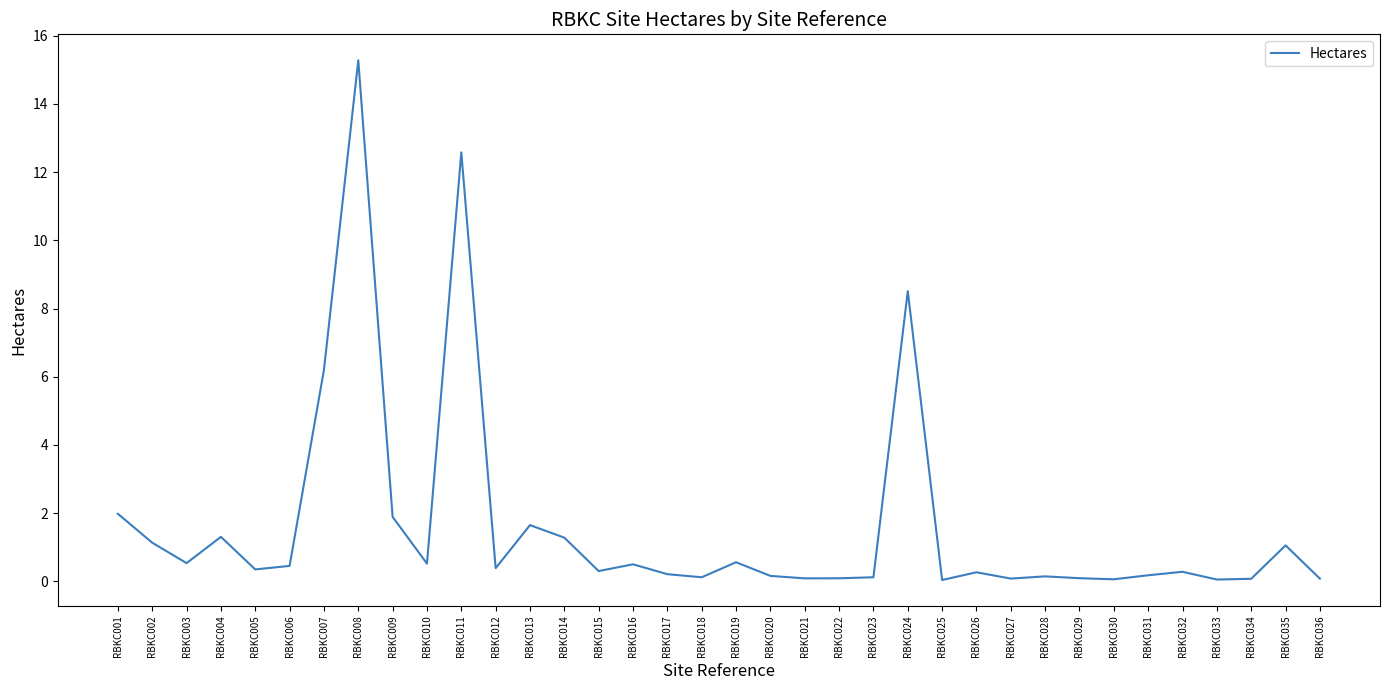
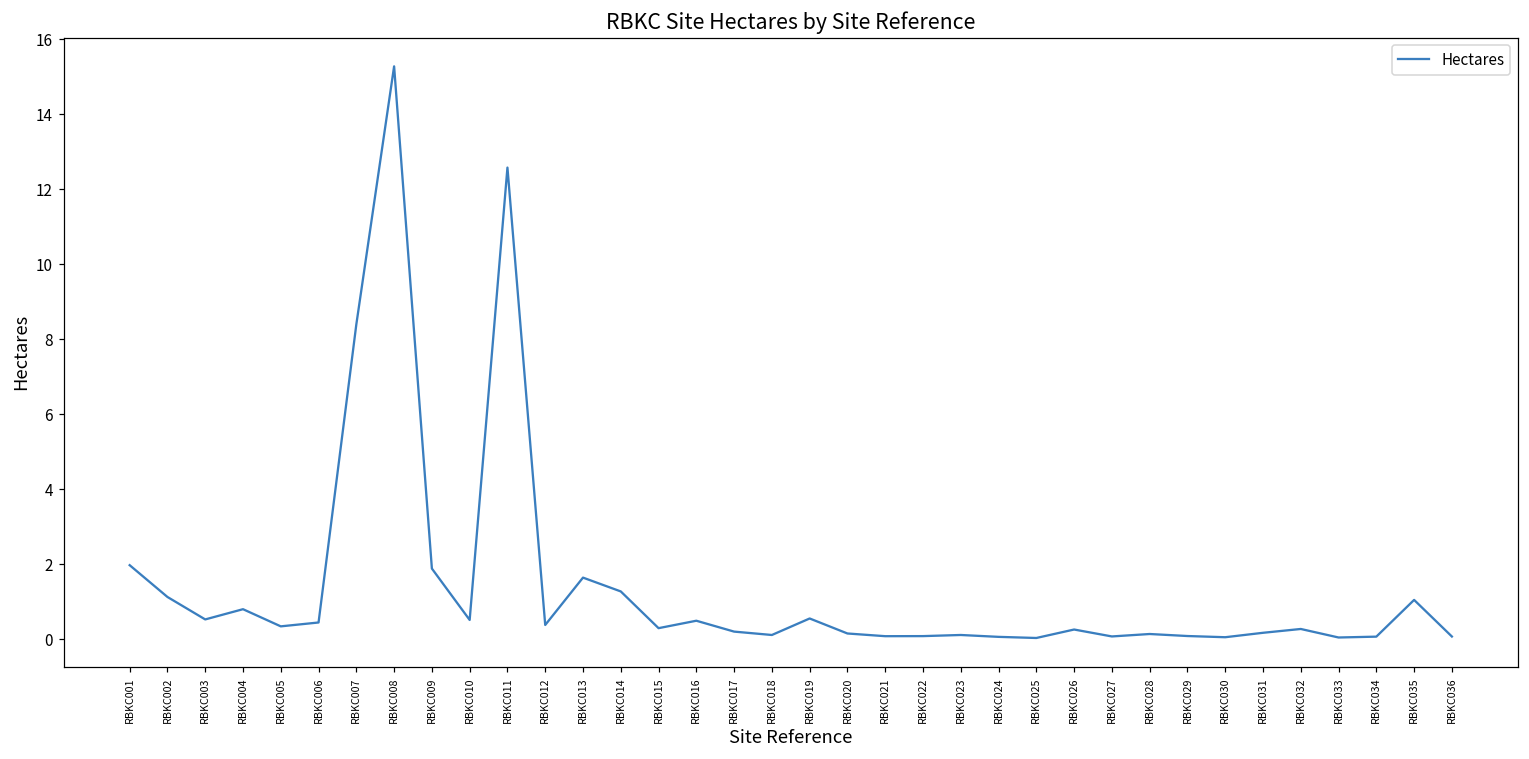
  {
    "RBKC001": 2.0,
    "RBKC002": 1.1,
    "RBKC003": 0.5,
-   "RBKC004": 1.3,
+   "RBKC004": 0.8,
    "RBKC005": 0.4,
    "RBKC006": 0.5,
-   "RBKC007": 6.2,
+   "RBKC007": 8.4,
    "RBKC008": 15.3,
    "RBKC009": 1.9,
    "RBKC010": 0.5,
    "RBKC011": 12.6,
    "RBKC012": 0.4,
    "RBKC013": 1.6,
    "RBKC014": 1.3,
    "RBKC015": 0.3,
    "RBKC016": 0.5,
    "RBKC017": 0.2,
    "RBKC018": 0.1,
    "RBKC019": 0.6,
    "RBKC020": 0.2,
    "RBKC021": 0.1,
    "RBKC022": 0.1,
    "RBKC023": 0.1,
-   "RBKC024": 8.5,
+   "RBKC024": 0.1,
    "RBKC025": 0.0,
    "RBKC026": 0.3,
    "RBKC027": 0.1,
    "RBKC028": 0.1,
    "RBKC029": 0.1,
    "RBKC030": 0.1,
    "RBKC031": 0.2,
    "RBKC032": 0.3,
    "RBKC033": 0.1,
    "RBKC034": 0.1,
    "RBKC035": 1.1,
    "RBKC036": 0.1
  }
